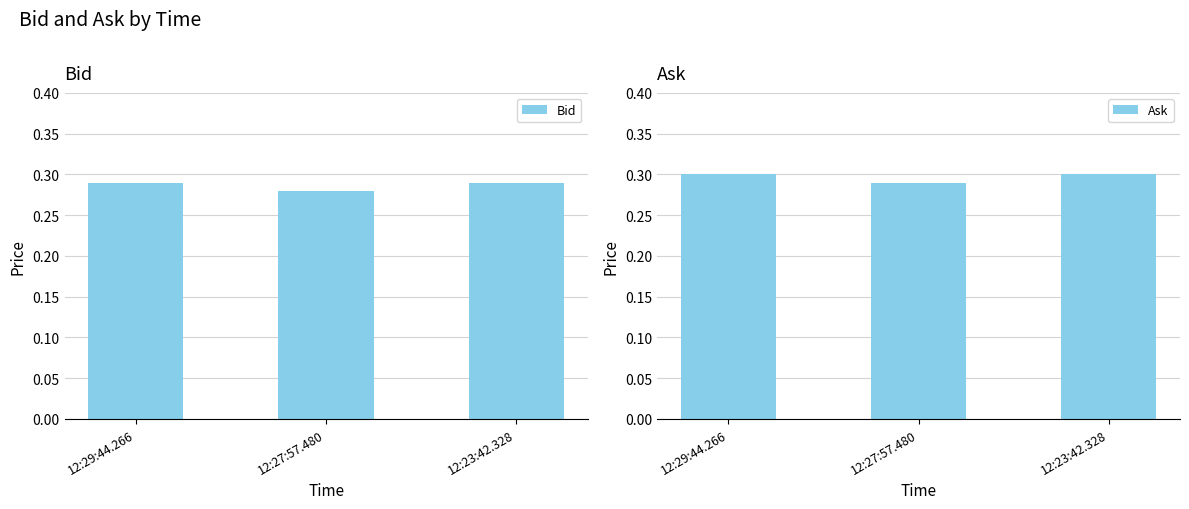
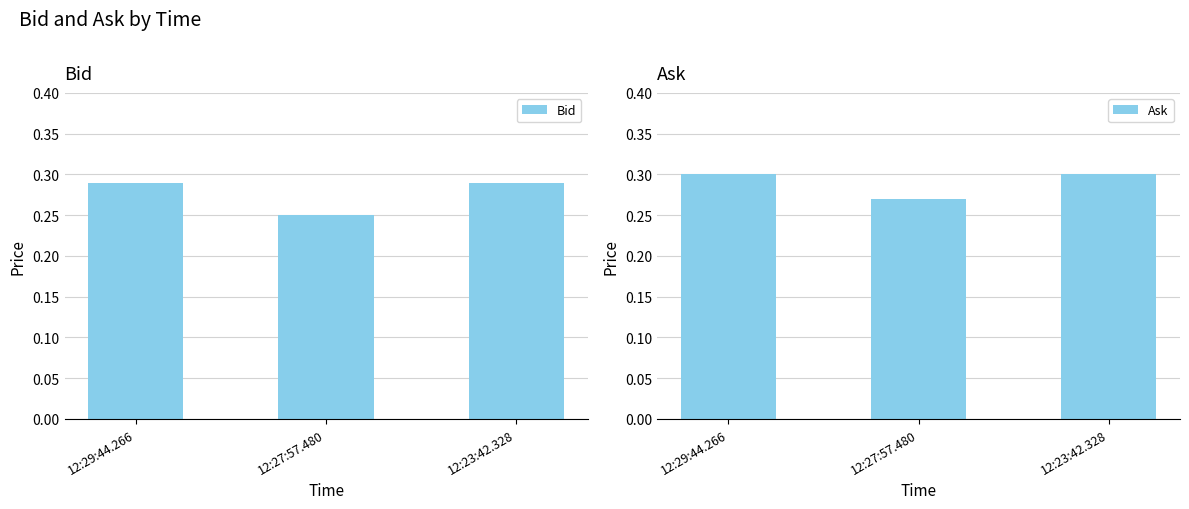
  {
    "Bid": {
      "12:29:44.266": 0.29,
-     "12:27:57.480": 0.28,
+     "12:27:57.480": 0.25,
      "12:23:42.328": 0.29
    },
    "Ask": {
      "12:29:44.266": 0.30,
-     "12:27:57.480": 0.29,
+     "12:27:57.480": 0.27,
      "12:23:42.328": 0.30
    }
  }
